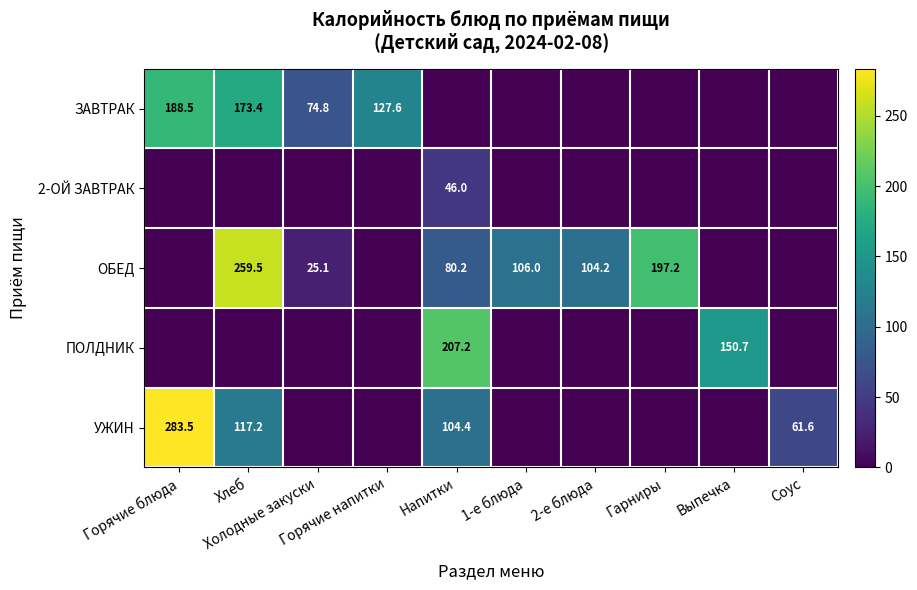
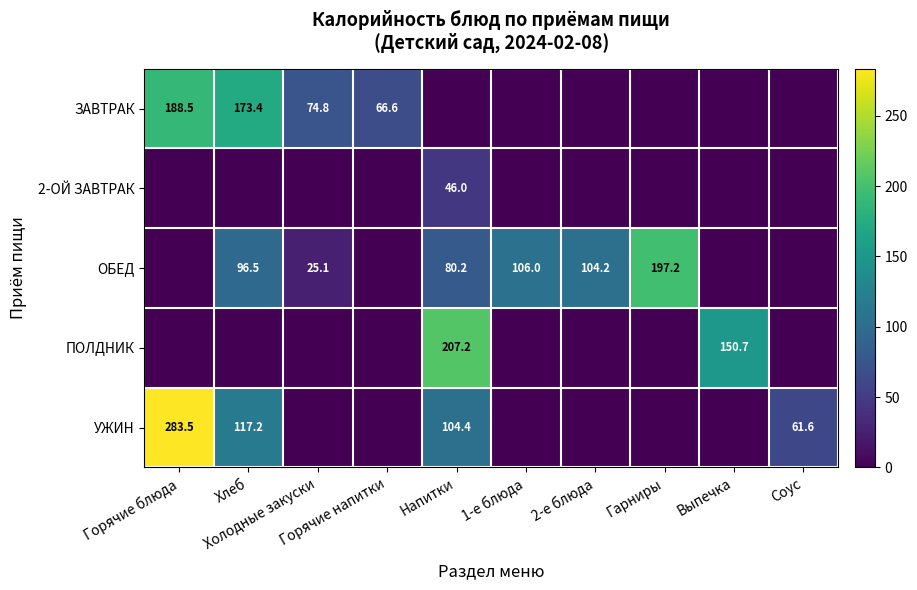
  {
    "ЗАВТРАК": {
      "Горячие блюда": 188.5,
      "Хлеб": 173.4,
      "Холодные закуски": 74.8,
-     "Горячие напитки": 127.6
+     "Горячие напитки": 66.6
    },
    "2-ОЙ ЗАВТРАК": {
      "Напитки": 46.0
    },
    "ОБЕД": {
-     "Хлеб": 259.5,
+     "Хлеб": 96.5,
      "Холодные закуски": 25.1,
      "Напитки": 80.2,
      "1-е блюда": 106.0,
      "2-е блюда": 104.2,
      "Гарниры": 197.2
    },
    "ПОЛДНИК": {
      "Напитки": 207.2,
      "Выпечка": 150.7
    },
    "УЖИН": {
      "Горячие блюда": 283.5,
      "Хлеб": 117.2,
      "Напитки": 104.4,
      "Соус": 61.6
    }
  }
